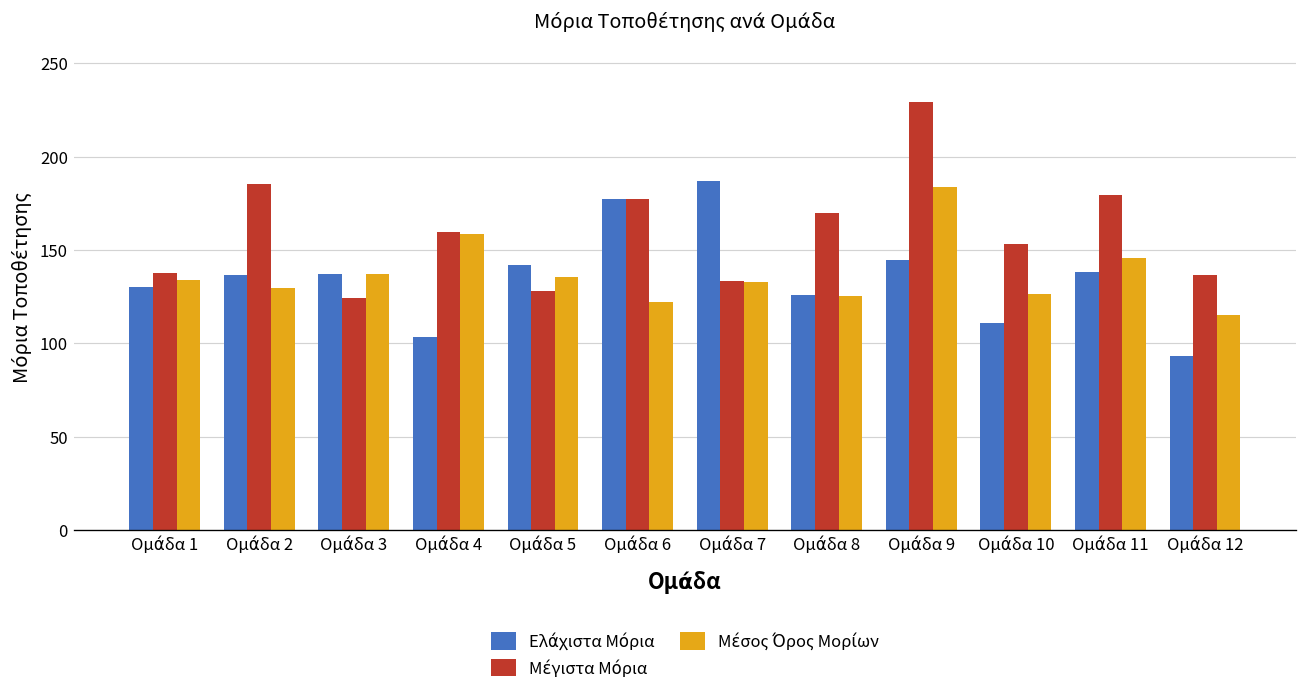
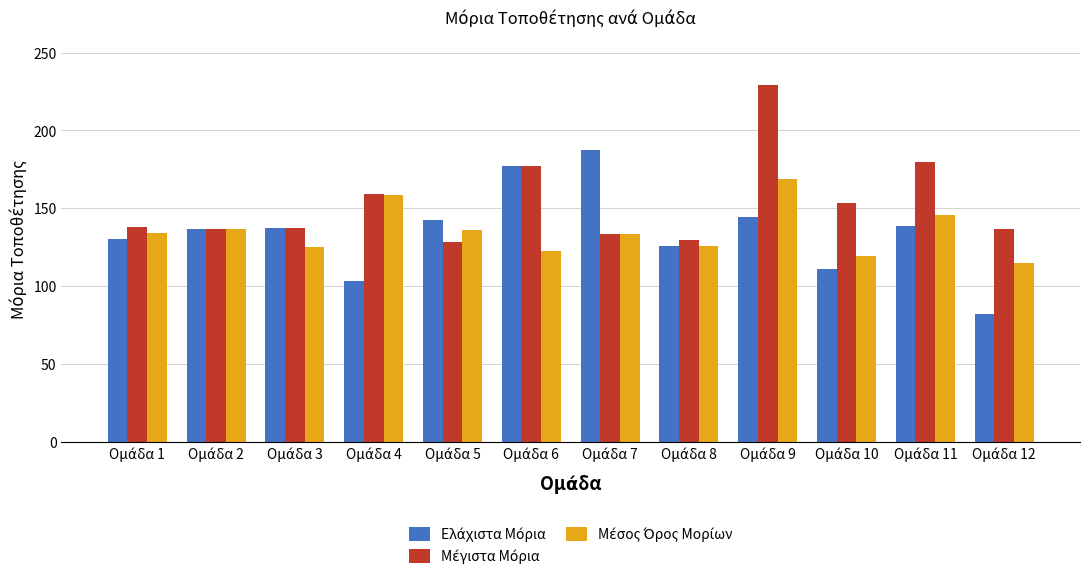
  {
    "Ελάχιστα Μόρια": {
      "Ομάδα 1": 130,
      "Ομάδα 2": 136,
      "Ομάδα 3": 137,
      "Ομάδα 4": 103,
      "Ομάδα 5": 142,
      "Ομάδα 6": 177,
      "Ομάδα 7": 187,
      "Ομάδα 8": 126,
      "Ομάδα 9": 144,
      "Ομάδα 10": 111,
      "Ομάδα 11": 138,
-     "Ομάδα 12": 93
+     "Ομάδα 12": 82
    },
    "Μέγιστα Μόρια": {
      "Ομάδα 1": 138,
-     "Ομάδα 2": 185,
-     "Ομάδα 3": 124,
+     "Ομάδα 2": 137,
+     "Ομάδα 3": 137,
      "Ομάδα 4": 159,
      "Ομάδα 5": 128,
      "Ομάδα 6": 177,
      "Ομάδα 7": 133,
-     "Ομάδα 8": 170,
+     "Ομάδα 8": 130,
      "Ομάδα 9": 229,
      "Ομάδα 10": 153,
      "Ομάδα 11": 180,
      "Ομάδα 12": 137
    },
    "Μέσος Όρος Μορίων": {
      "Ομάδα 1": 134,
-     "Ομάδα 2": 130,
-     "Ομάδα 3": 137,
+     "Ομάδα 2": 137,
+     "Ομάδα 3": 125,
      "Ομάδα 4": 159,
      "Ομάδα 5": 136,
      "Ομάδα 6": 122,
      "Ομάδα 7": 133,
      "Ομάδα 8": 125,
-     "Ομάδα 9": 184,
-     "Ομάδα 10": 127,
+     "Ομάδα 9": 169,
+     "Ομάδα 10": 119,
      "Ομάδα 11": 146,
      "Ομάδα 12": 115
    }
  }
